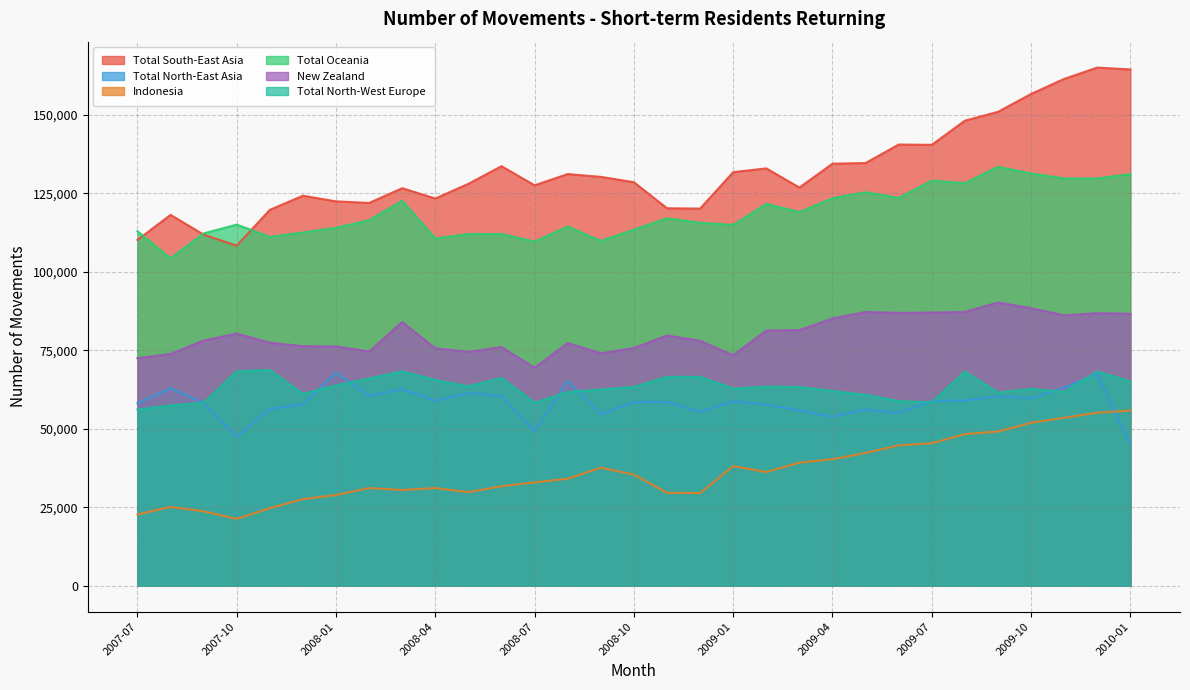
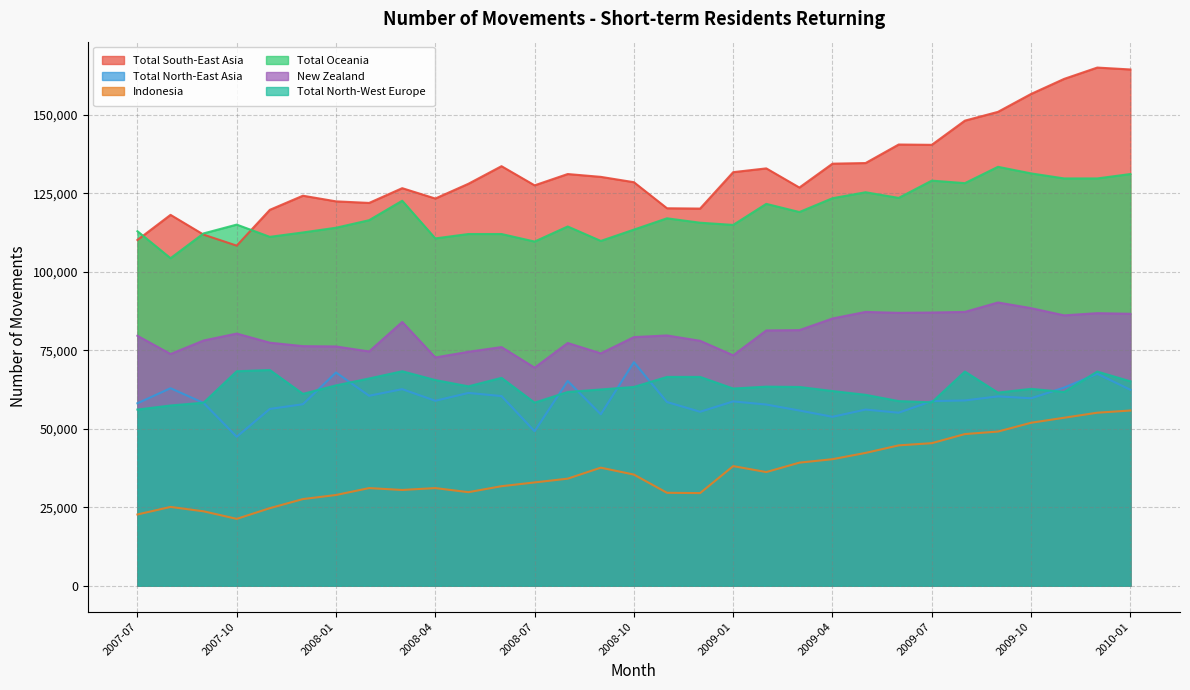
  {
    "Total North-East Asia": {
      "2007-07": "58,000",
      "2007-10": "47,000",
      "2008-01": "68,000",
      "2008-04": "59,000",
      "2008-07": "49,000",
-     "2008-10": "59,000",
+     "2008-10": "71,000",
      "2009-01": "59,000",
      "2009-04": "54,000",
      "2009-10": "60,000",
-     "2010-01": "45,000"
+     "2010-01": "62,000"
    },
    "New Zealand": {
-     "2007-07": "72,000",
+     "2007-07": "80,000",
      "2007-10": "80,000",
      "2008-01": "76,000",
-     "2008-04": "76,000",
+     "2008-04": "73,000",
      "2008-07": "69,000",
-     "2008-10": "76,000",
+     "2008-10": "79,000",
      "2009-01": "73,000",
      "2009-04": "85,000",
      "2009-07": "87,000",
      "2009-10": "88,000",
      "2010-01": "87,000"
    }
  }
